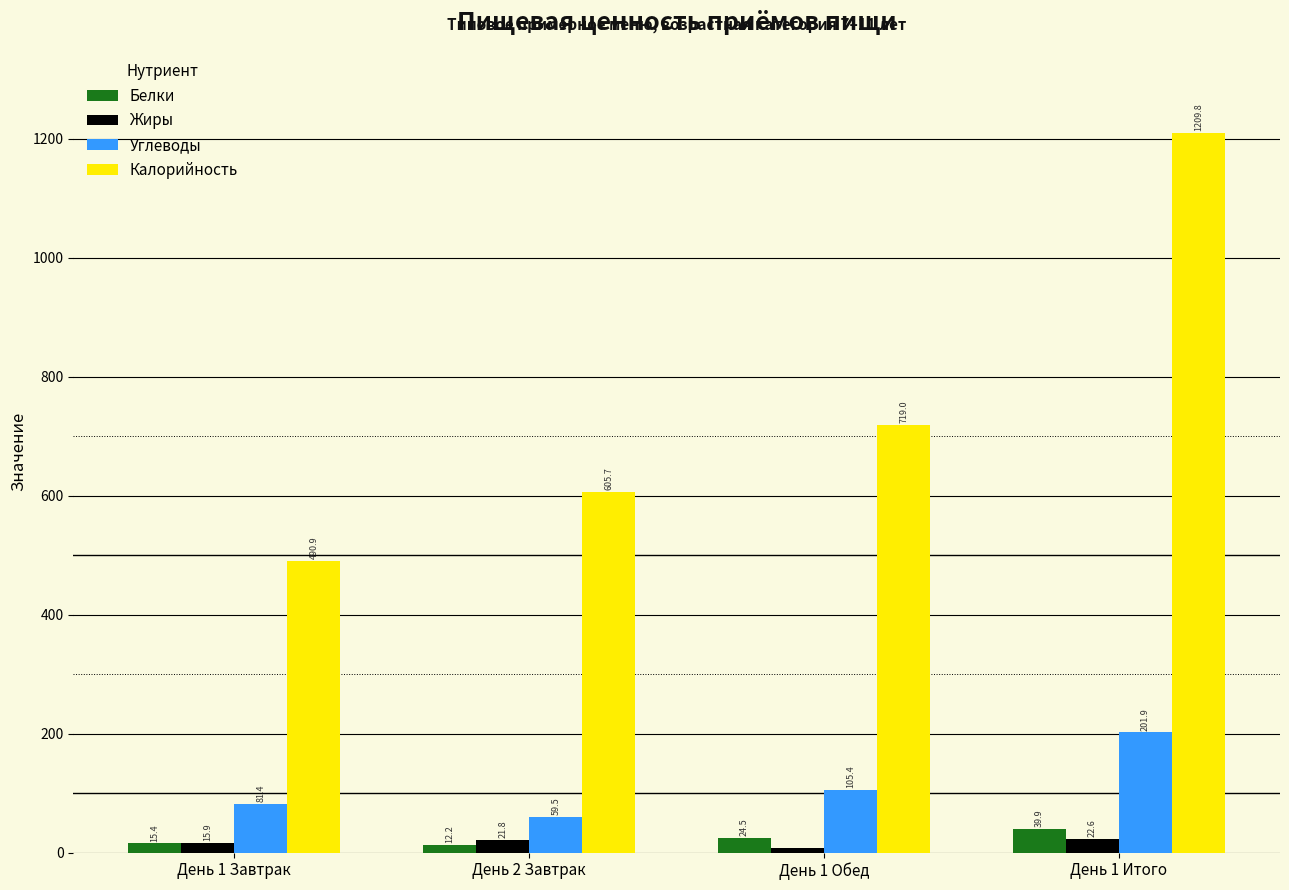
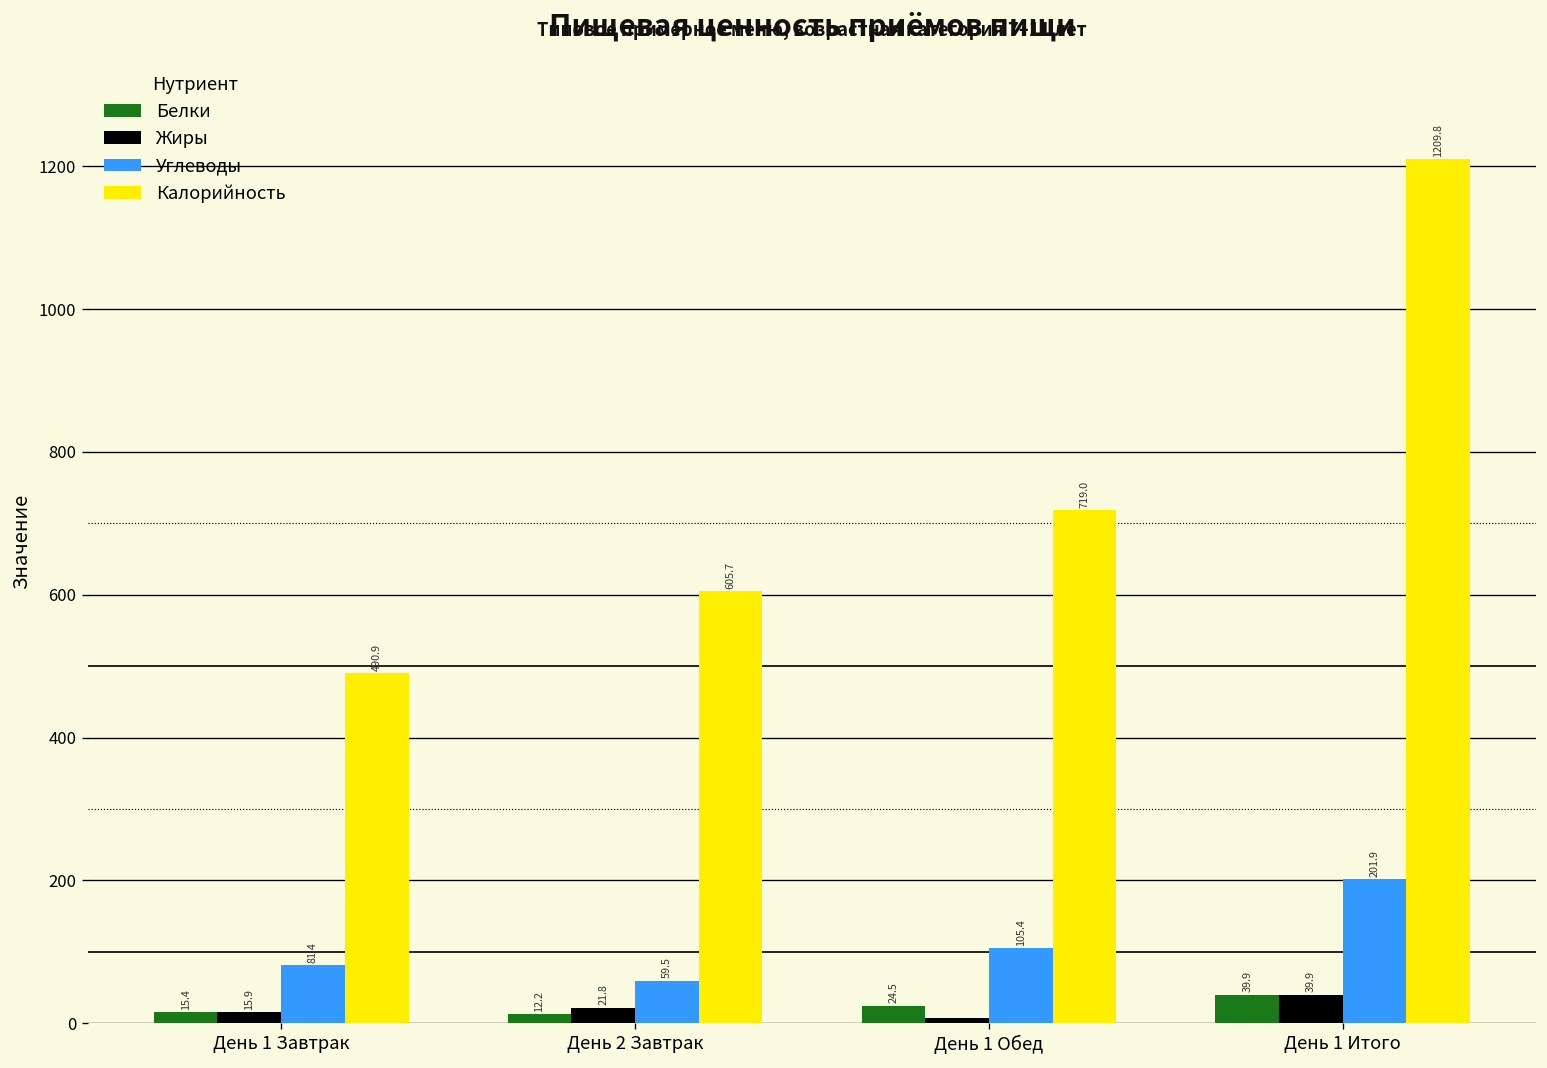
  {
    "Белки": {
      "День 1 Завтрак": 15.4,
      "День 2 Завтрак": 12.2,
      "День 1 Обед": 24.5,
      "День 1 Итого": 39.9
    },
    "Жиры": {
      "День 1 Завтрак": 15.9,
      "День 2 Завтрак": 21.8,
-     "День 1 Итого": 22.6
+     "День 1 Итого": 39.9
    },
    "Углеводы": {
      "День 1 Завтрак": 81.4,
      "День 2 Завтрак": 59.5,
      "День 1 Обед": 105.4,
      "День 1 Итого": 201.9
    },
    "Калорийность": {
      "День 1 Завтрак": 490.9,
      "День 2 Завтрак": 605.7,
      "День 1 Обед": 719.0,
      "День 1 Итого": 1209.8
    }
  }
